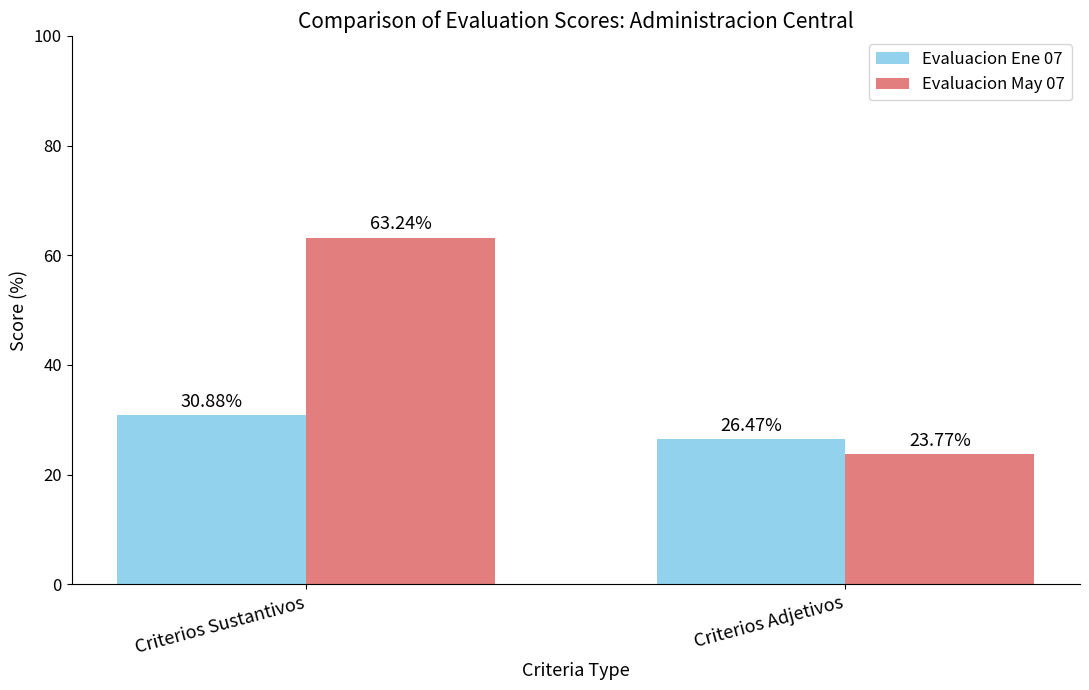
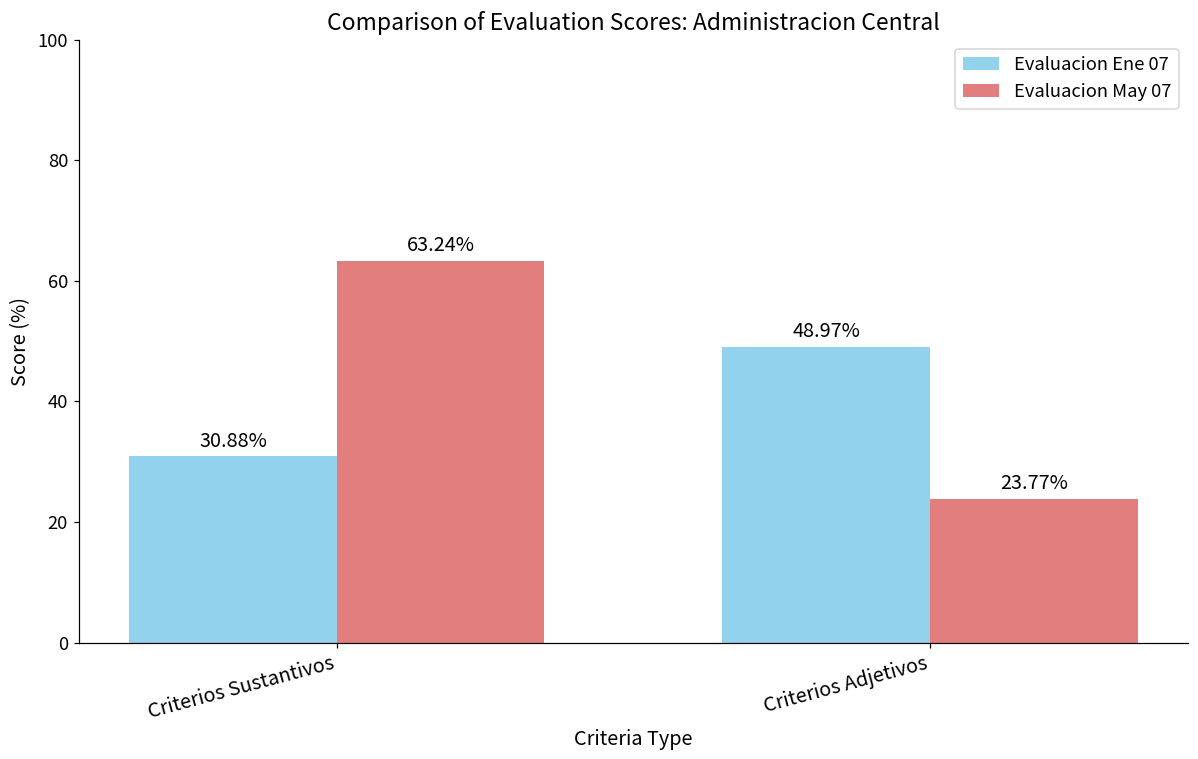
  {
    "Evaluacion Ene 07": {
      "Criterios Sustantivos": "30.88%",
-     "Criterios Adjetivos": "26.47%"
+     "Criterios Adjetivos": "48.97%"
    },
    "Evaluacion May 07": {
      "Criterios Sustantivos": "63.24%",
      "Criterios Adjetivos": "23.77%"
    }
  }
